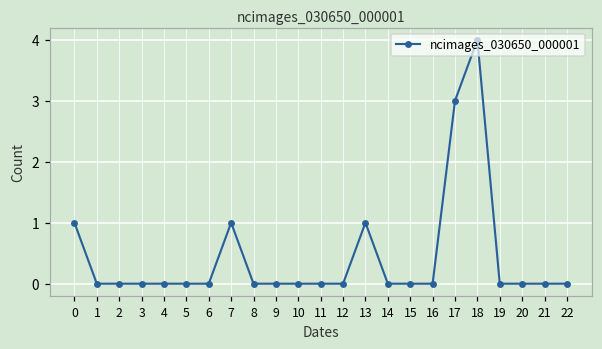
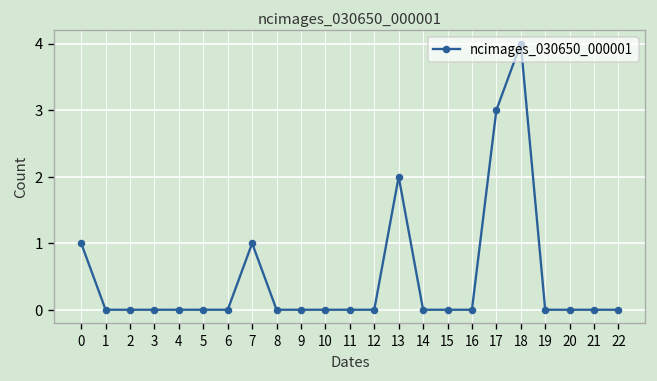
  {
    "0": 1,
    "1": 0,
    "2": 0,
    "3": 0,
    "4": 0,
    "5": 0,
    "6": 0,
    "7": 1,
    "8": 0,
    "9": 0,
    "10": 0,
    "11": 0,
    "12": 0,
-   "13": 1,
+   "13": 2,
    "14": 0,
    "15": 0,
    "16": 0,
    "17": 3,
    "19": 0,
    "20": 0,
    "21": 0,
    "22": 0
  }
